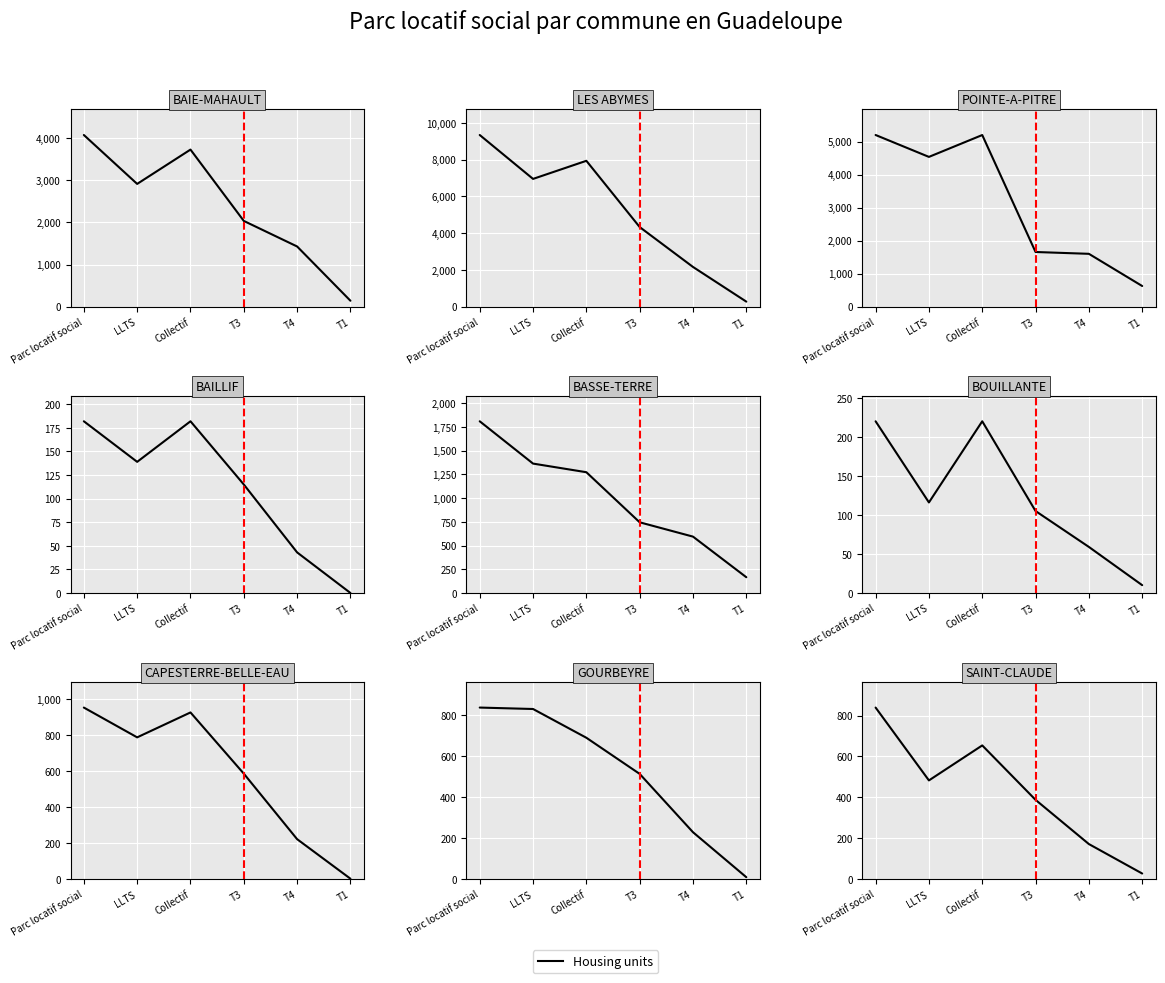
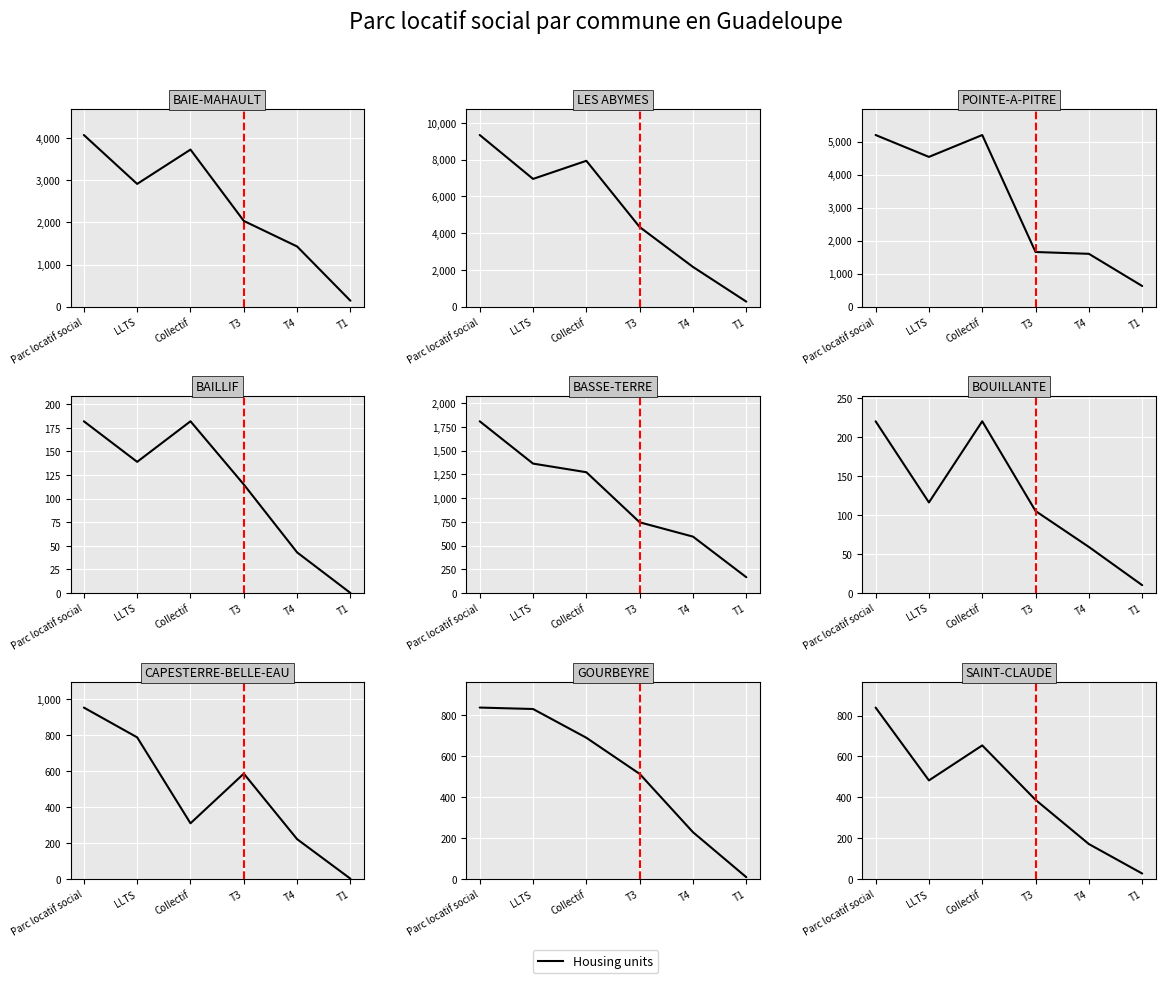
  {
    "BAIE-MAHAULT": {
      "Parc locatif social": "4,100",
      "LLTS": "2,900",
      "Collectif": "3,700",
      "T3": "2,000",
      "T4": "1,400",
      "T1": "100"
    },
    "LES ABYMES": {
      "Parc locatif social": "9,300",
      "LLTS": "7,000",
      "Collectif": "7,900",
      "T3": "4,300",
      "T4": "2,200",
      "T1": "300"
    },
    "POINTE-A-PITRE": {
      "Parc locatif social": "5,200",
      "LLTS": "4,500",
      "Collectif": "5,200",
      "T3": "1,700",
      "T4": "1,600",
      "T1": "600"
    },
    "BAILLIF": {
      "Parc locatif social": "180",
      "LLTS": "140",
      "Collectif": "180",
      "T3": "120",
      "T4": "40",
      "T1": "0"
    },
    "BASSE-TERRE": {
      "Parc locatif social": "1,800",
      "LLTS": "1,400",
      "Collectif": "1,300",
      "T3": "700",
      "T4": "600",
      "T1": "200"
    },
    "BOUILLANTE": {
      "Parc locatif social": "220",
      "LLTS": "120",
      "Collectif": "220",
      "T3": "110",
      "T4": "60",
      "T1": "10"
    },
    "CAPESTERRE-BELLE-EAU": {
      "Parc locatif social": "950",
      "LLTS": "790",
-     "Collectif": "920",
+     "Collectif": "310",
      "T3": "590",
      "T4": "220",
      "T1": "0"
    },
    "GOURBEYRE": {
      "Parc locatif social": "840",
      "LLTS": "830",
      "Collectif": "690",
      "T3": "510",
      "T4": "230",
      "T1": "10"
    },
    "SAINT-CLAUDE": {
      "Parc locatif social": "840",
      "LLTS": "480",
      "Collectif": "650",
      "T3": "390",
      "T4": "170",
      "T1": "30"
    }
  }
